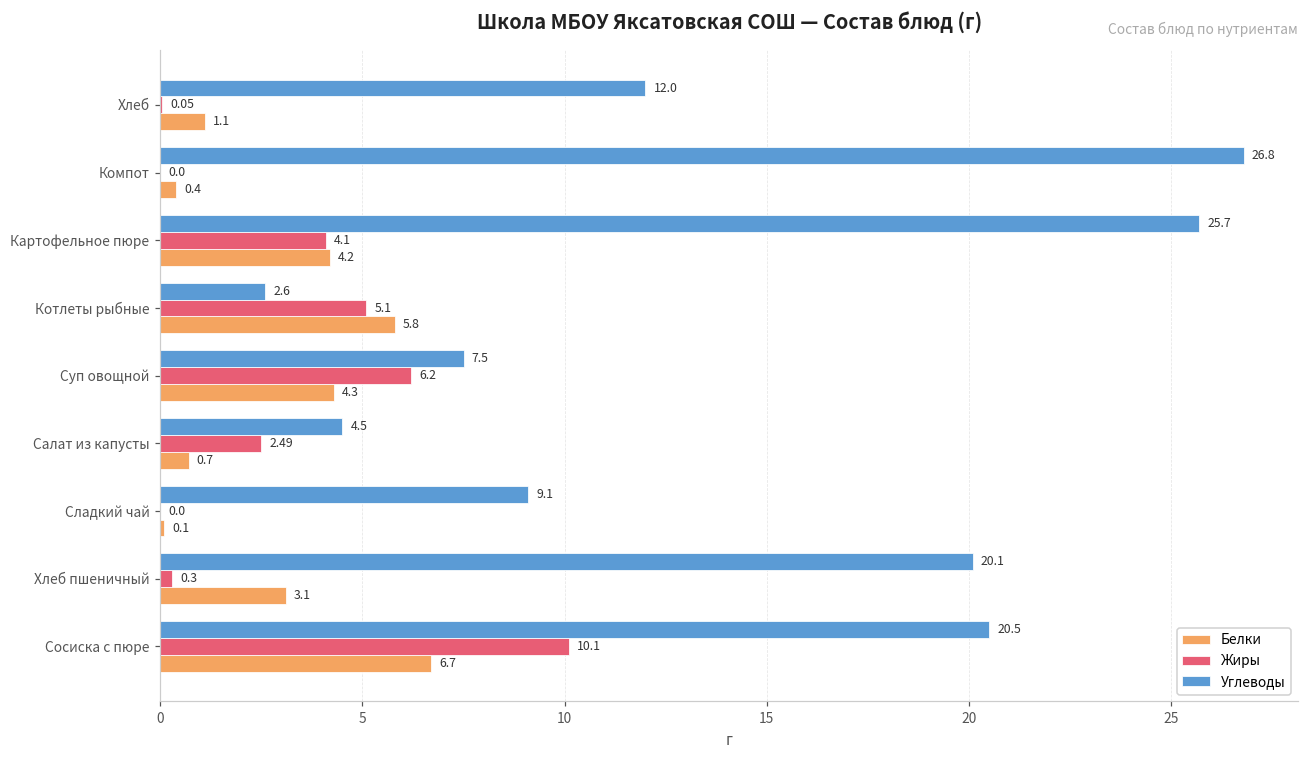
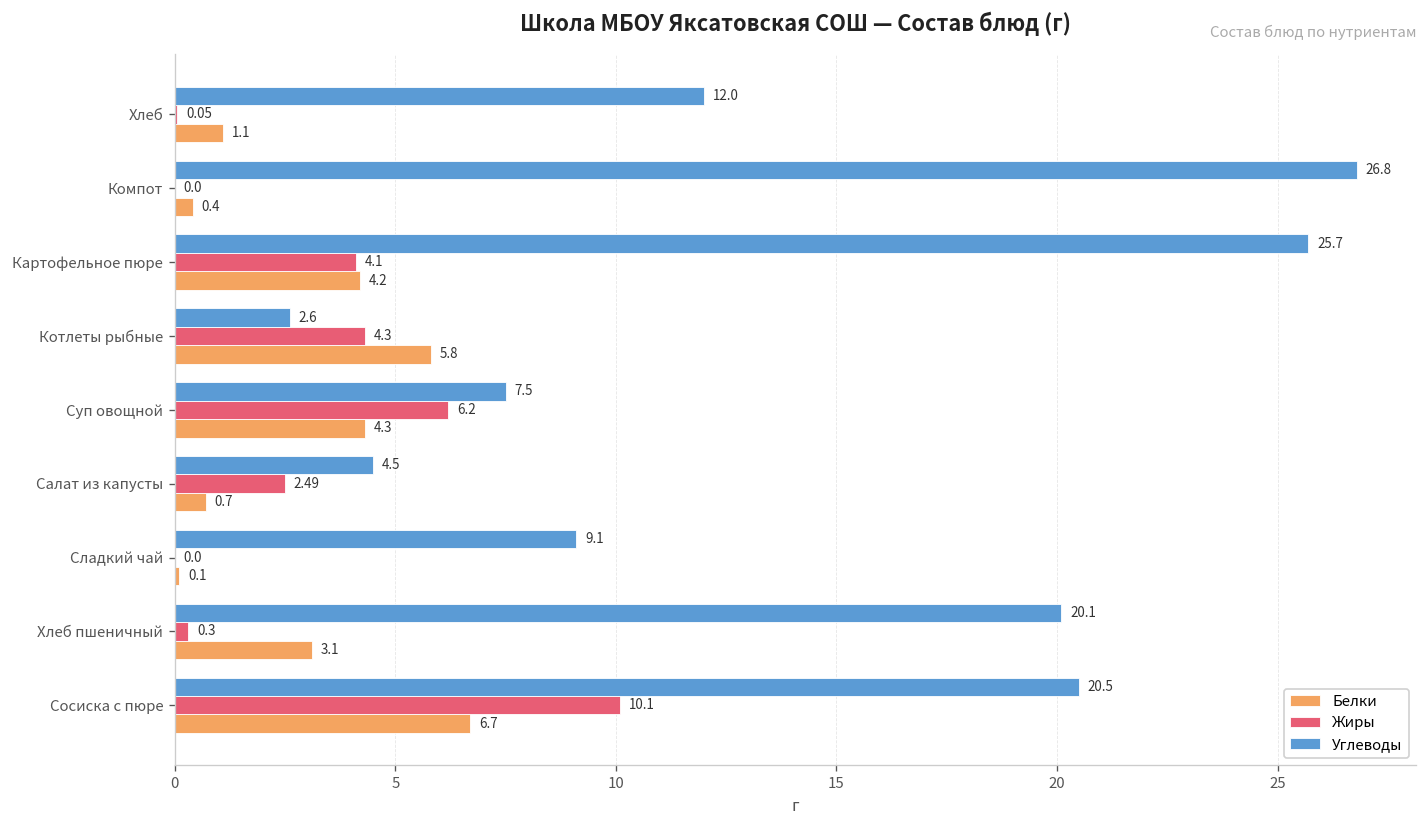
  {
    "Белки": {
      "Хлеб": 1.1,
      "Компот": 0.4,
      "Картофельное пюре": 4.2,
      "Котлеты рыбные": 5.8,
      "Суп овощной": 4.3,
      "Салат из капусты": 0.7,
      "Сладкий чай": 0.1,
      "Хлеб пшеничный": 3.1,
      "Сосиска с пюре": 6.7
    },
    "Жиры": {
      "Хлеб": 0.05,
      "Компот": 0.0,
      "Картофельное пюре": 4.1,
-     "Котлеты рыбные": 5.1,
+     "Котлеты рыбные": 4.3,
      "Суп овощной": 6.2,
      "Салат из капусты": 2.49,
      "Сладкий чай": 0.0,
      "Хлеб пшеничный": 0.3,
      "Сосиска с пюре": 10.1
    },
    "Углеводы": {
      "Хлеб": 12.0,
      "Компот": 26.8,
      "Картофельное пюре": 25.7,
      "Котлеты рыбные": 2.6,
      "Суп овощной": 7.5,
      "Салат из капусты": 4.5,
      "Сладкий чай": 9.1,
      "Хлеб пшеничный": 20.1,
      "Сосиска с пюре": 20.5
    }
  }
